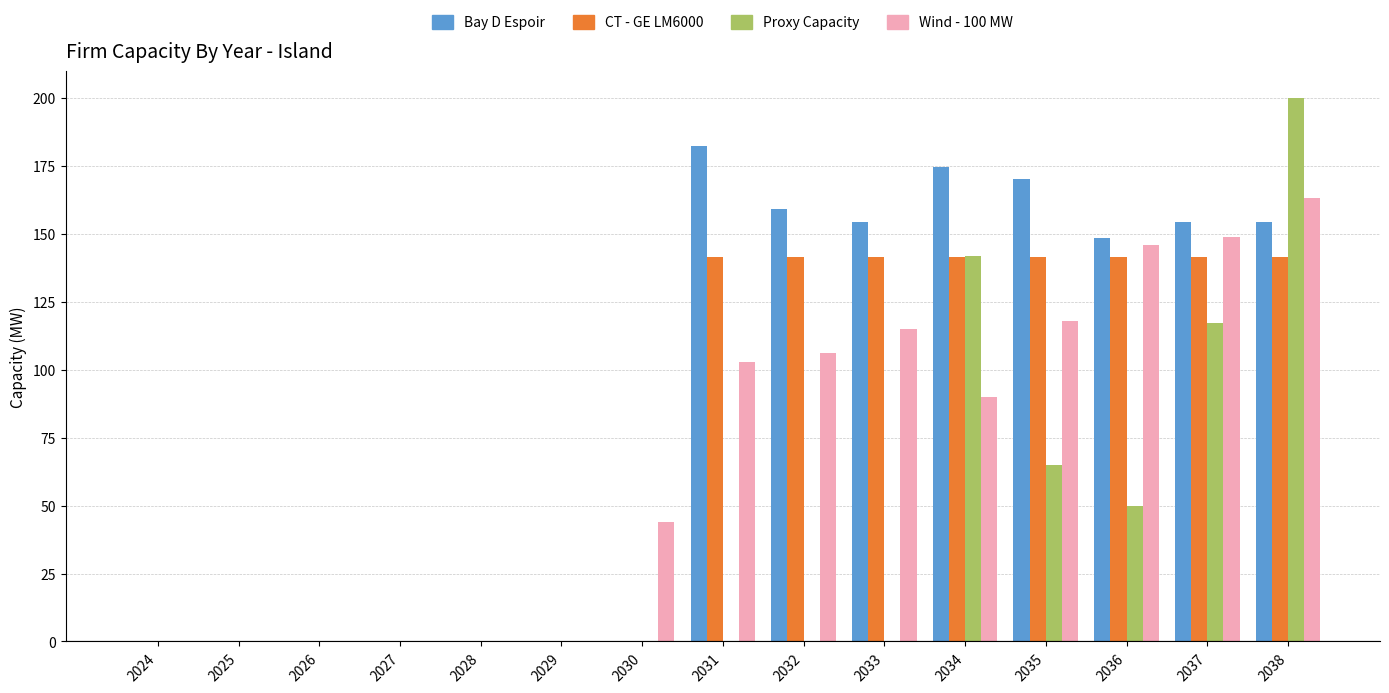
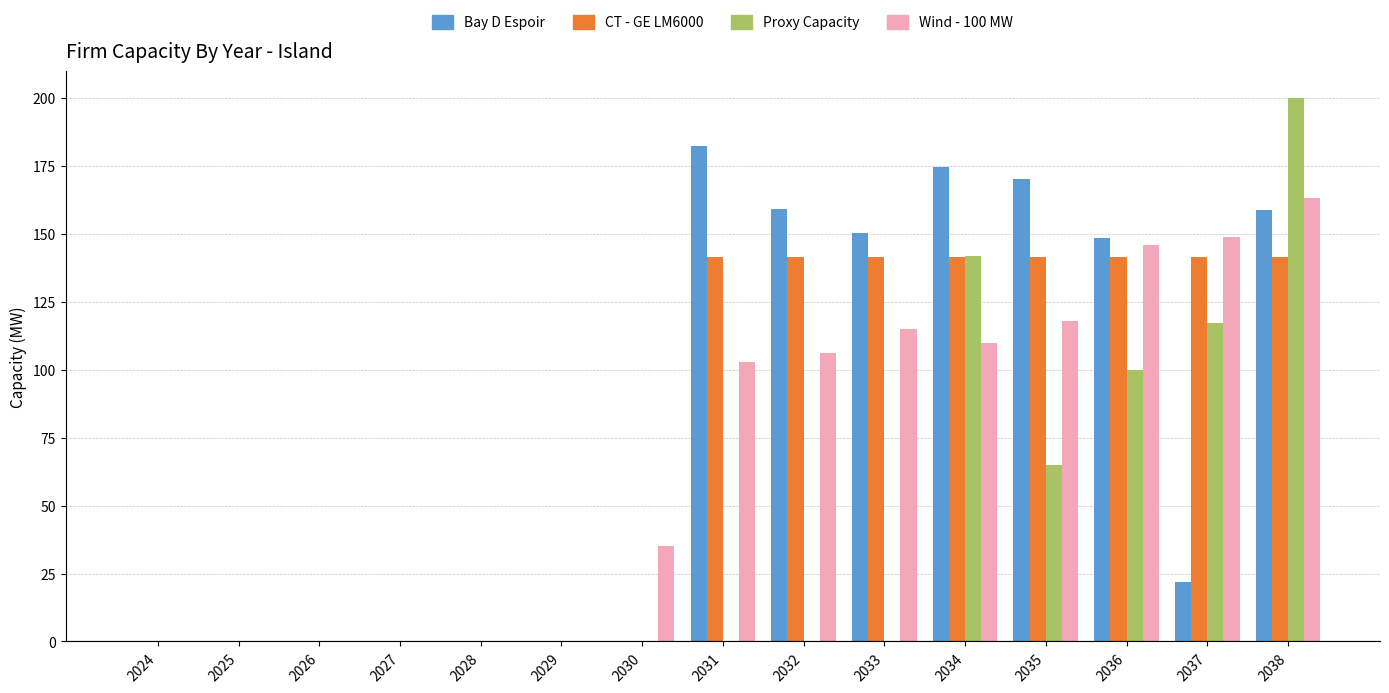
  {
    "Bay D Espoir": {
      "2024": 0,
      "2025": 0,
      "2026": 0,
      "2027": 0,
      "2028": 0,
      "2029": 0,
      "2030": 0,
      "2031": 182,
      "2032": 159,
-     "2033": 154,
+     "2033": 150,
      "2034": 175,
      "2035": 170,
      "2036": 148,
-     "2037": 154,
-     "2038": 154
+     "2037": 22,
+     "2038": 159
    },
    "CT - GE LM6000": {
      "2024": 0,
      "2025": 0,
      "2026": 0,
      "2027": 0,
      "2028": 0,
      "2029": 0,
      "2030": 0,
      "2031": 142,
      "2032": 142,
      "2033": 142,
      "2034": 142,
      "2035": 142,
      "2036": 142,
      "2037": 142,
      "2038": 142
    },
    "Proxy Capacity": {
      "2024": 0,
      "2025": 0,
      "2026": 0,
      "2027": 0,
      "2028": 0,
      "2029": 0,
      "2030": 0,
      "2031": 0,
      "2032": 0,
      "2033": 0,
      "2034": 142,
      "2035": 65,
-     "2036": 50,
+     "2036": 100,
      "2037": 117,
      "2038": 200
    },
    "Wind - 100 MW": {
      "2024": 0,
      "2025": 0,
      "2026": 0,
      "2027": 0,
      "2028": 0,
      "2029": 0,
-     "2030": 44,
+     "2030": 35,
      "2031": 103,
      "2032": 106,
      "2033": 115,
-     "2034": 90,
+     "2034": 110,
      "2035": 118,
      "2036": 146,
      "2037": 149,
      "2038": 163
    }
  }
